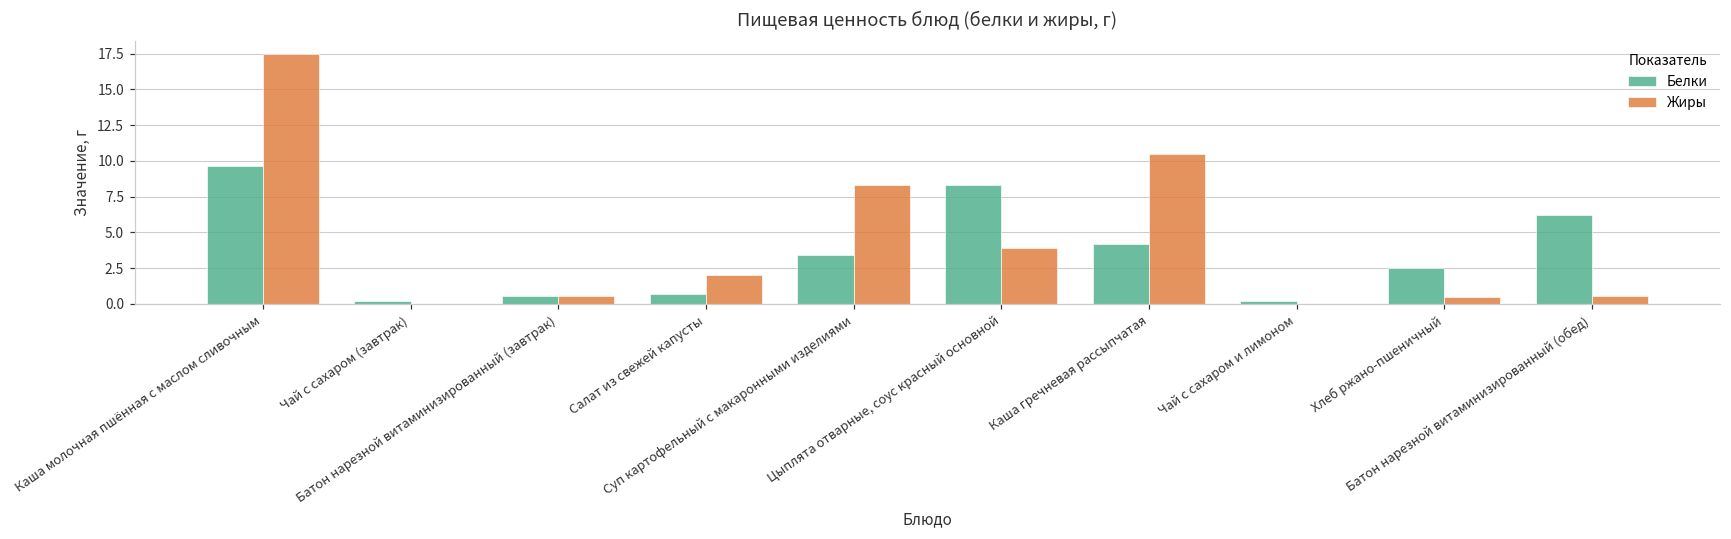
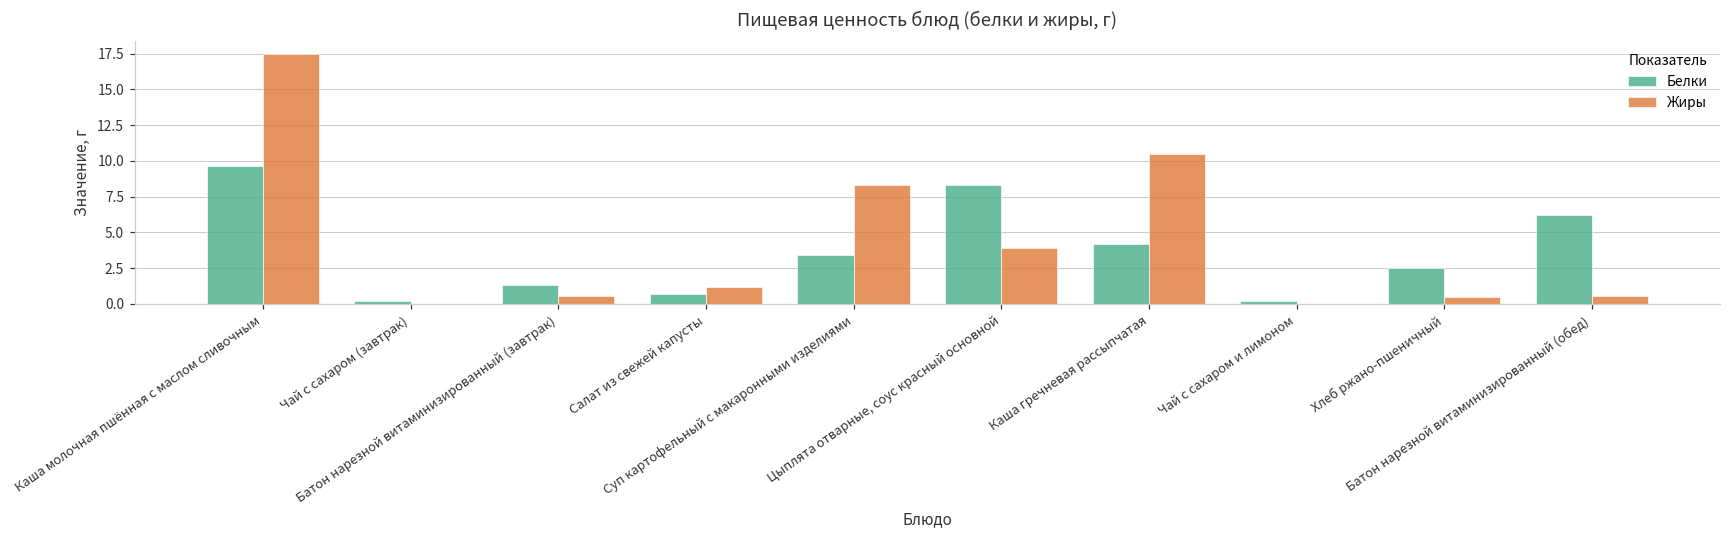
  {
    "Белки": {
      "Каша молочная пшённая с маслом сливочным": 9.7,
      "Чай с сахаром (завтрак)": 0.2,
-     "Батон нарезной витаминизированный (завтрак)": 0.6,
+     "Батон нарезной витаминизированный (завтрак)": 1.4,
      "Салат из свежей капусты": 0.7,
      "Суп картофельный с макаронными изделиями": 3.4,
      "Цыплята отварные, соус красный основной": 8.3,
      "Каша гречневая рассыпчатая": 4.2,
      "Чай с сахаром и лимоном": 0.2,
      "Хлеб ржано-пшеничный": 2.5,
      "Батон нарезной витаминизированный (обед)": 6.2
    },
    "Жиры": {
      "Каша молочная пшённая с маслом сливочным": 17.5,
      "Чай с сахаром (завтрак)": 0.0,
      "Батон нарезной витаминизированный (завтрак)": 0.5,
-     "Салат из свежей капусты": 2.1,
+     "Салат из свежей капусты": 1.2,
      "Суп картофельный с макаронными изделиями": 8.3,
      "Цыплята отварные, соус красный основной": 3.9,
      "Каша гречневая рассыпчатая": 10.5,
      "Чай с сахаром и лимоном": 0.0,
      "Хлеб ржано-пшеничный": 0.5,
      "Батон нарезной витаминизированный (обед)": 0.5
    }
  }
